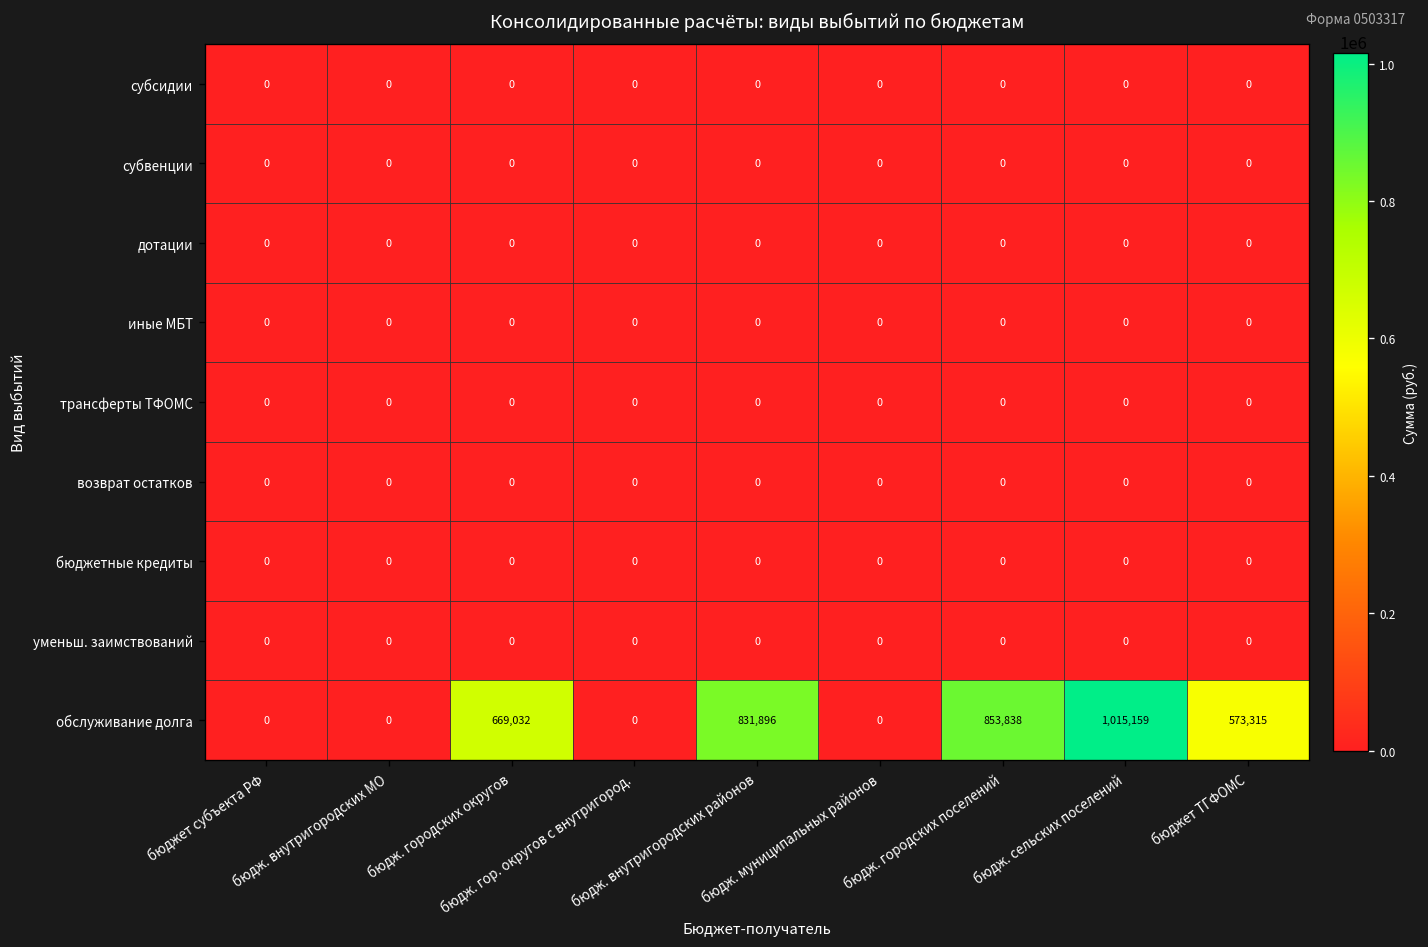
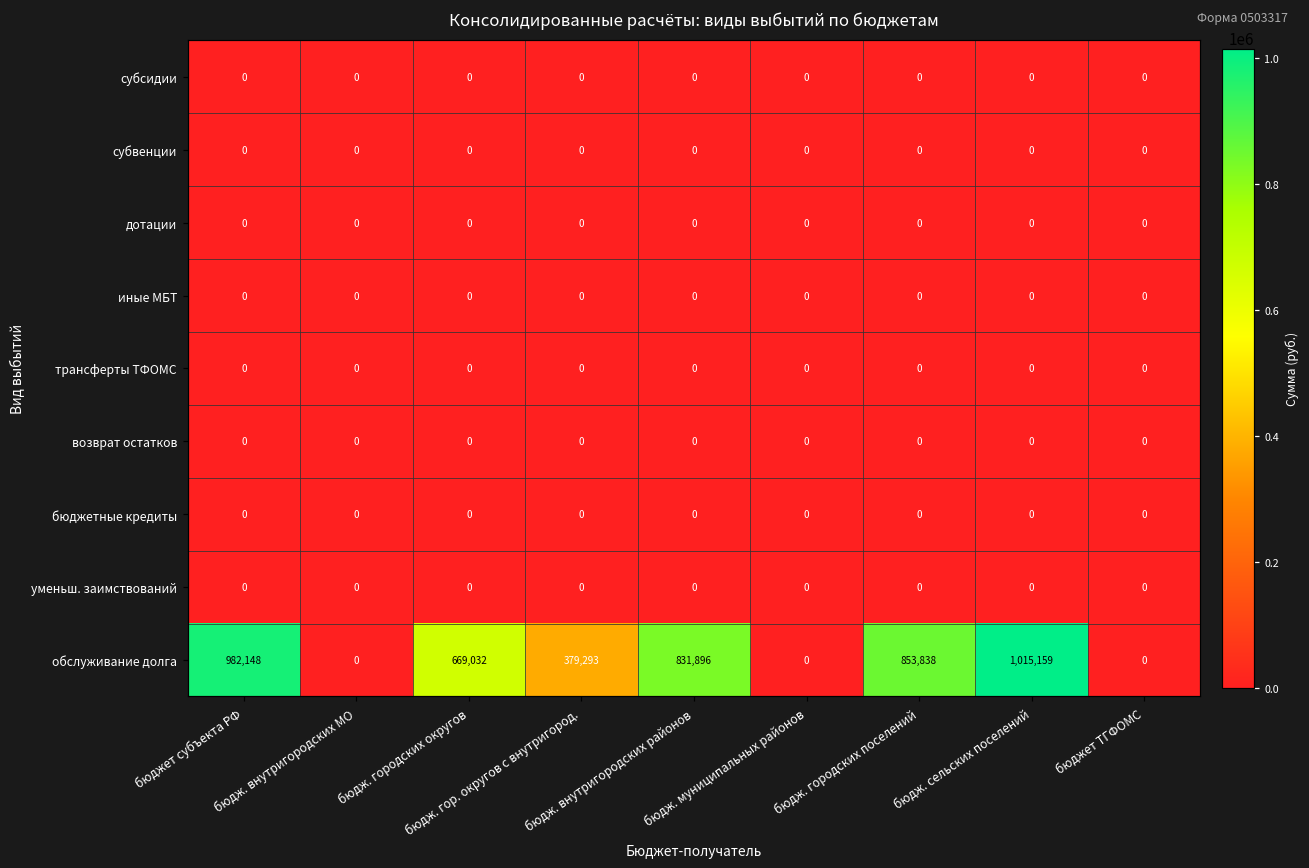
  {
    "субсидии": {
      "бюджет субъекта РФ": "0",
      "бюдж. внутригородских МО": "0",
      "бюдж. городских округов": "0",
      "бюдж. гор. округов с внутригород.": "0",
      "бюдж. внутригородских районов": "0",
      "бюдж. муниципальных районов": "0",
      "бюдж. городских поселений": "0",
      "бюдж. сельских поселений": "0",
      "бюджет ТГФОМС": "0"
    },
    "субвенции": {
      "бюджет субъекта РФ": "0",
      "бюдж. внутригородских МО": "0",
      "бюдж. городских округов": "0",
      "бюдж. гор. округов с внутригород.": "0",
      "бюдж. внутригородских районов": "0",
      "бюдж. муниципальных районов": "0",
      "бюдж. городских поселений": "0",
      "бюдж. сельских поселений": "0",
      "бюджет ТГФОМС": "0"
    },
    "дотации": {
      "бюджет субъекта РФ": "0",
      "бюдж. внутригородских МО": "0",
      "бюдж. городских округов": "0",
      "бюдж. гор. округов с внутригород.": "0",
      "бюдж. внутригородских районов": "0",
      "бюдж. муниципальных районов": "0",
      "бюдж. городских поселений": "0",
      "бюдж. сельских поселений": "0",
      "бюджет ТГФОМС": "0"
    },
    "иные МБТ": {
      "бюджет субъекта РФ": "0",
      "бюдж. внутригородских МО": "0",
      "бюдж. городских округов": "0",
      "бюдж. гор. округов с внутригород.": "0",
      "бюдж. внутригородских районов": "0",
      "бюдж. муниципальных районов": "0",
      "бюдж. городских поселений": "0",
      "бюдж. сельских поселений": "0",
      "бюджет ТГФОМС": "0"
    },
    "трансферты ТФОМС": {
      "бюджет субъекта РФ": "0",
      "бюдж. внутригородских МО": "0",
      "бюдж. городских округов": "0",
      "бюдж. гор. округов с внутригород.": "0",
      "бюдж. внутригородских районов": "0",
      "бюдж. муниципальных районов": "0",
      "бюдж. городских поселений": "0",
      "бюдж. сельских поселений": "0",
      "бюджет ТГФОМС": "0"
    },
    "возврат остатков": {
      "бюджет субъекта РФ": "0",
      "бюдж. внутригородских МО": "0",
      "бюдж. городских округов": "0",
      "бюдж. гор. округов с внутригород.": "0",
      "бюдж. внутригородских районов": "0",
      "бюдж. муниципальных районов": "0",
      "бюдж. городских поселений": "0",
      "бюдж. сельских поселений": "0",
      "бюджет ТГФОМС": "0"
    },
    "бюджетные кредиты": {
      "бюджет субъекта РФ": "0",
      "бюдж. внутригородских МО": "0",
      "бюдж. городских округов": "0",
      "бюдж. гор. округов с внутригород.": "0",
      "бюдж. внутригородских районов": "0",
      "бюдж. муниципальных районов": "0",
      "бюдж. городских поселений": "0",
      "бюдж. сельских поселений": "0",
      "бюджет ТГФОМС": "0"
    },
    "уменьш. заимствований": {
      "бюджет субъекта РФ": "0",
      "бюдж. внутригородских МО": "0",
      "бюдж. городских округов": "0",
      "бюдж. гор. округов с внутригород.": "0",
      "бюдж. внутригородских районов": "0",
      "бюдж. муниципальных районов": "0",
      "бюдж. городских поселений": "0",
      "бюдж. сельских поселений": "0",
      "бюджет ТГФОМС": "0"
    },
    "обслуживание долга": {
-     "бюджет субъекта РФ": "0",
+     "бюджет субъекта РФ": "982,148",
      "бюдж. внутригородских МО": "0",
      "бюдж. городских округов": "669,032",
-     "бюдж. гор. округов с внутригород.": "0",
+     "бюдж. гор. округов с внутригород.": "379,293",
      "бюдж. внутригородских районов": "831,896",
      "бюдж. муниципальных районов": "0",
      "бюдж. городских поселений": "853,838",
      "бюдж. сельских поселений": "1,015,159",
-     "бюджет ТГФОМС": "573,315"
+     "бюджет ТГФОМС": "0"
    }
  }
